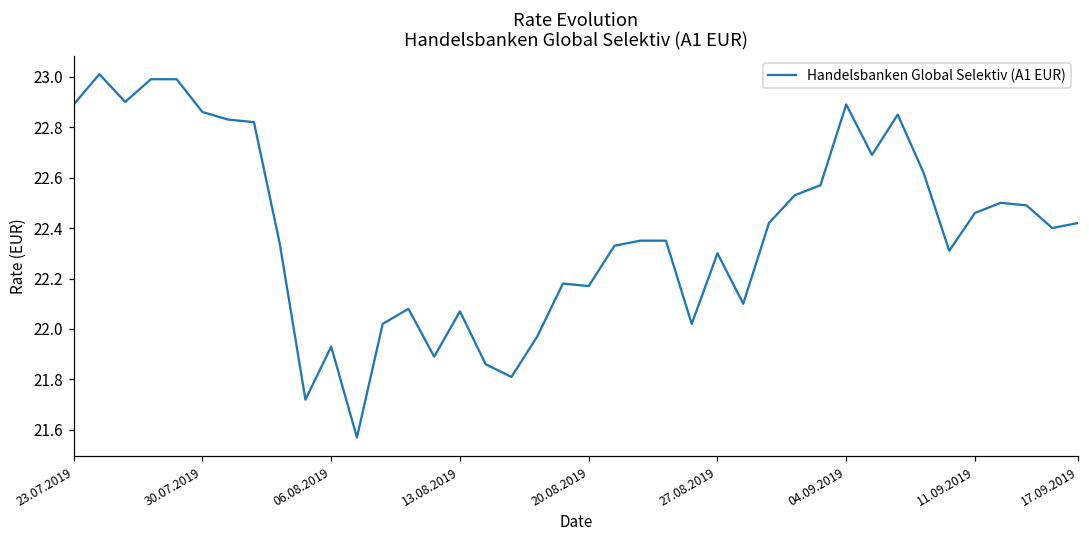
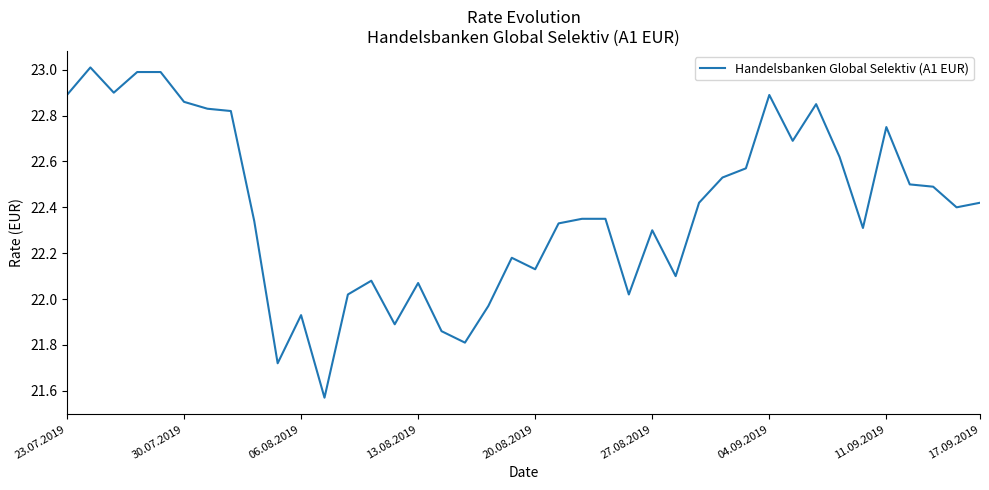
  {
    "23.07.2019": 22.89,
    "30.07.2019": 22.86,
    "06.08.2019": 21.93,
    "13.08.2019": 22.07,
-   "20.08.2019": 22.17,
+   "20.08.2019": 22.13,
    "27.08.2019": 22.30,
    "04.09.2019": 22.89,
-   "11.09.2019": 22.46,
+   "11.09.2019": 22.75,
    "17.09.2019": 22.42
  }
